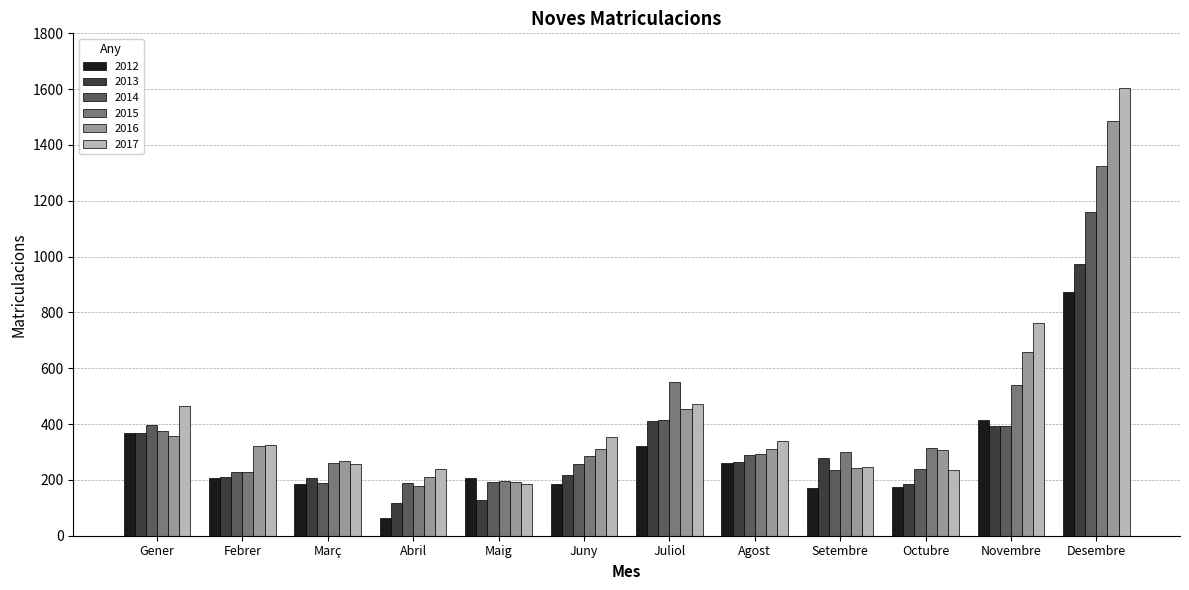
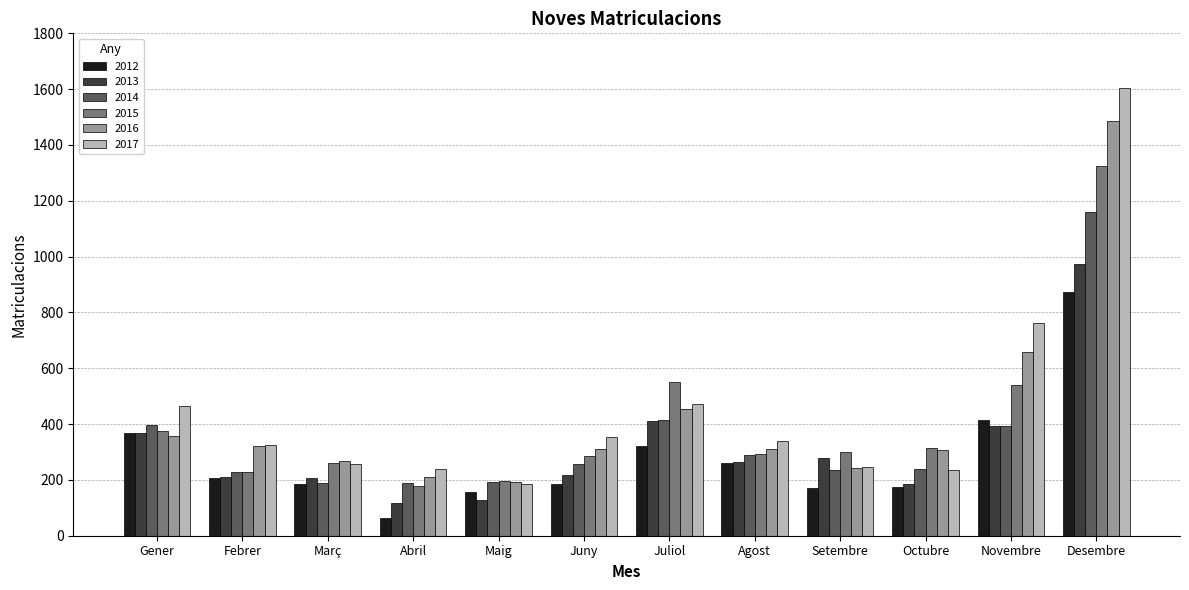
  {
    "2012": {
      "Gener": 370,
      "Febrer": 210,
      "Març": 190,
      "Abril": 70,
-     "Maig": 210,
+     "Maig": 160,
      "Juny": 190,
      "Juliol": 320,
      "Agost": 260,
      "Setembre": 170,
      "Octubre": 170,
      "Novembre": 420,
      "Desembre": 870
    }
  }
